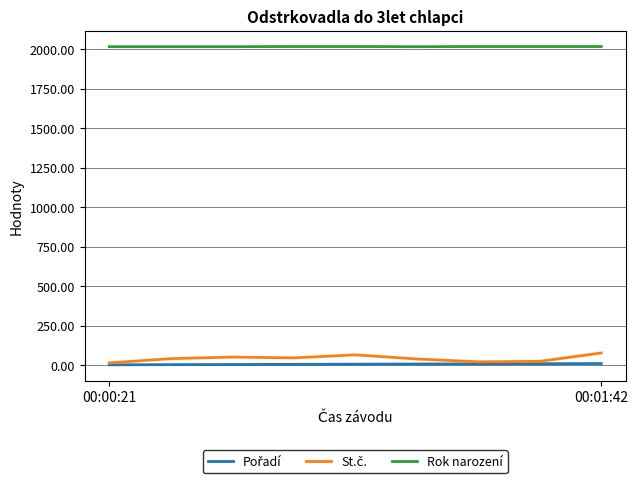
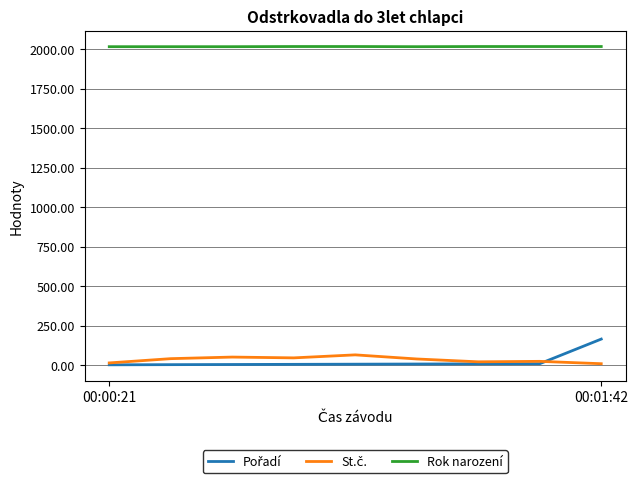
  {
    "Pořadí": {
-     "00:01:42": 10
+     "00:01:42": 160
    },
    "St.č.": {
-     "00:01:42": 80
+     "00:01:42": 10
    },
    "Rok narození": {
      "00:00:21": 2020,
      "00:01:42": 2020
    }
  }
